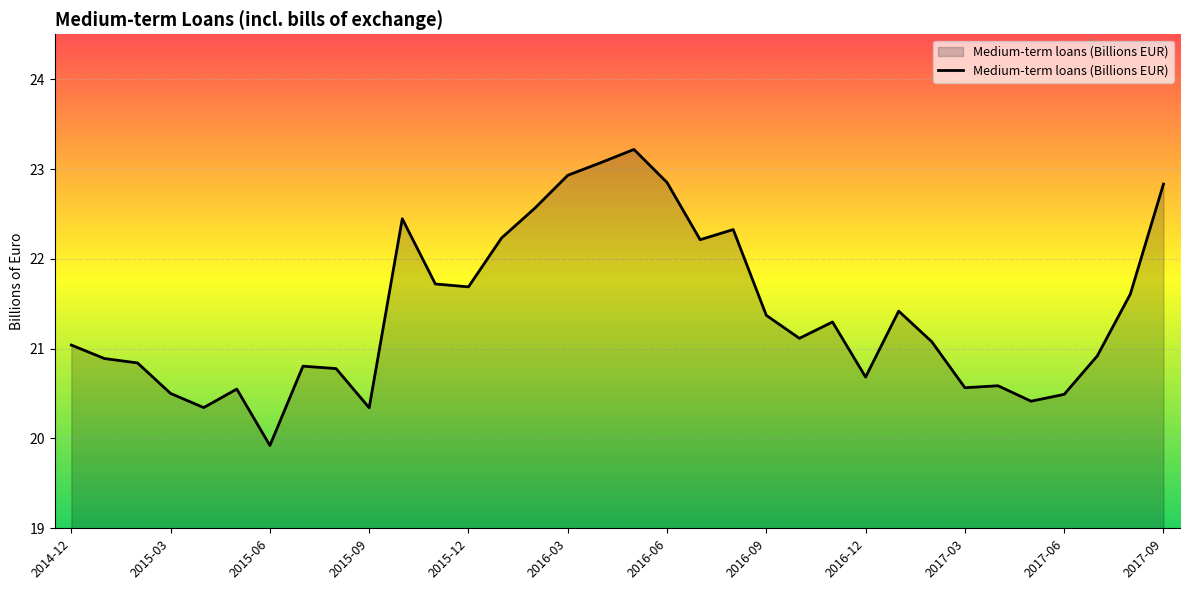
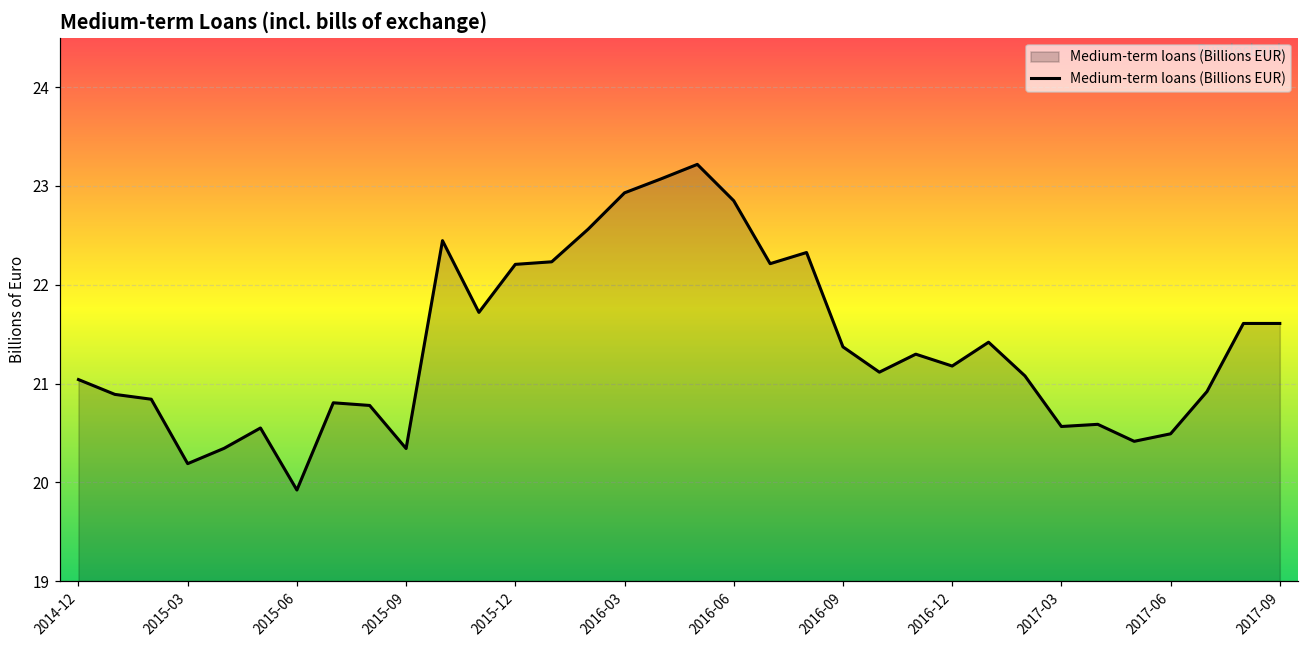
  {
    "2014-12": 21.0,
-   "2015-03": 20.5,
+   "2015-03": 20.2,
    "2015-06": 19.9,
    "2015-09": 20.3,
-   "2015-12": 21.7,
+   "2015-12": 22.2,
    "2016-03": 22.9,
    "2016-06": 22.9,
    "2016-09": 21.4,
-   "2016-12": 20.7,
+   "2016-12": 21.2,
    "2017-03": 20.6,
    "2017-06": 20.5,
-   "2017-09": 22.8
+   "2017-09": 21.6
  }
